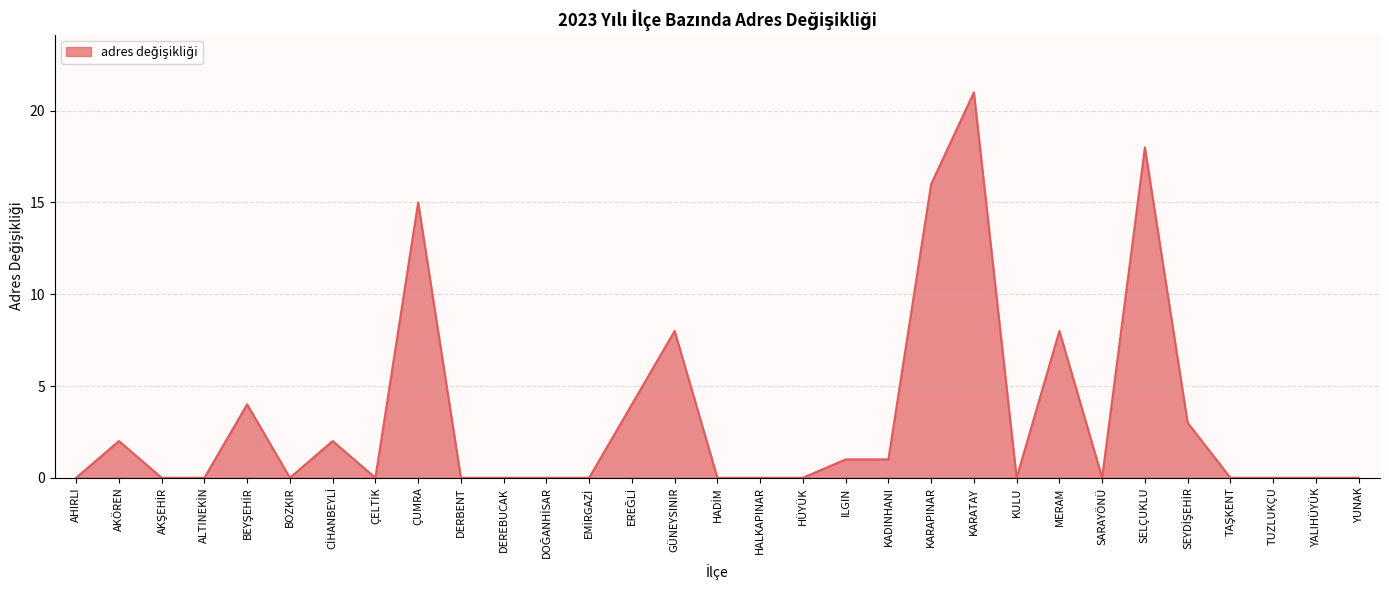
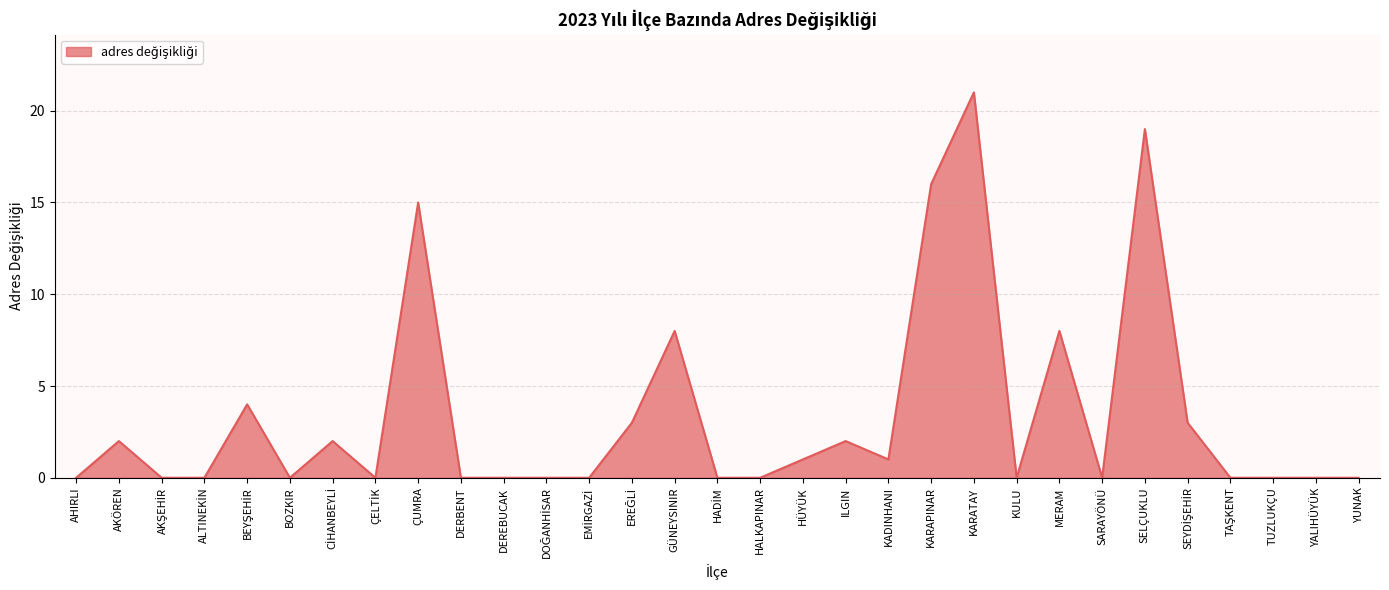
  {
    "AHIRLI": 0,
    "AKÖREN": 2,
    "AKŞEHİR": 0,
    "ALTINEKİN": 0,
    "BEYŞEHİR": 4,
    "BOZKIR": 0,
    "CİHANBEYLİ": 2,
    "ÇELTİK": 0,
    "ÇUMRA": 15,
    "DERBENT": 0,
    "DEREBUCAK": 0,
    "DOĞANHİSAR": 0,
    "EMİRGAZİ": 0,
-   "EREĞLİ": 4,
+   "EREĞLİ": 3,
    "GÜNEYSINIR": 8,
    "HADİM": 0,
    "HALKAPINAR": 0,
-   "HÜYÜK": 0,
-   "ILGIN": 1,
+   "HÜYÜK": 1,
+   "ILGIN": 2,
    "KADINHANI": 1,
    "KARAPINAR": 16,
    "KARATAY": 21,
    "KULU": 0,
    "MERAM": 8,
    "SARAYÖNÜ": 0,
-   "SELÇUKLU": 18,
+   "SELÇUKLU": 19,
    "SEYDİŞEHİR": 3,
    "TAŞKENT": 0,
    "TUZLUKÇU": 0,
    "YALIHÜYÜK": 0,
    "YUNAK": 0
  }
